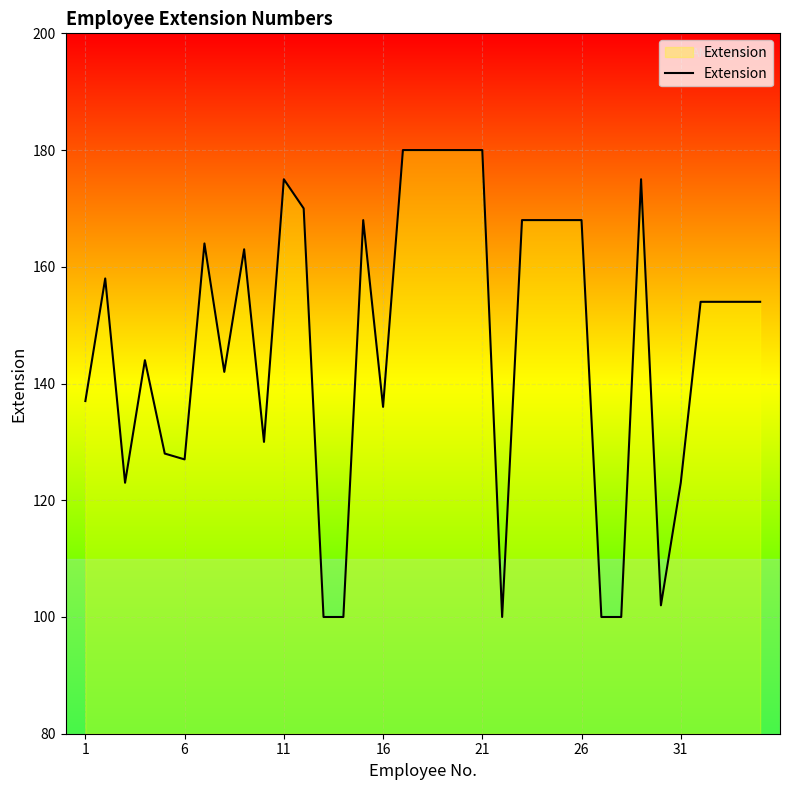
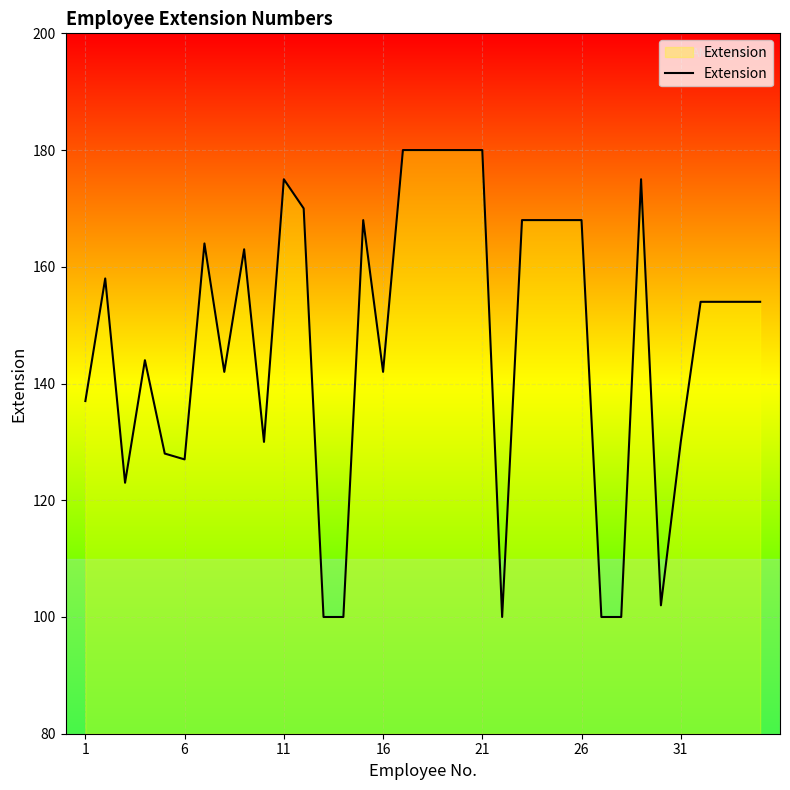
  {
    "1": 137,
    "6": 127,
    "11": 175,
-   "16": 136,
+   "16": 142,
    "21": 180,
    "26": 168,
-   "31": 123
+   "31": 130
  }
